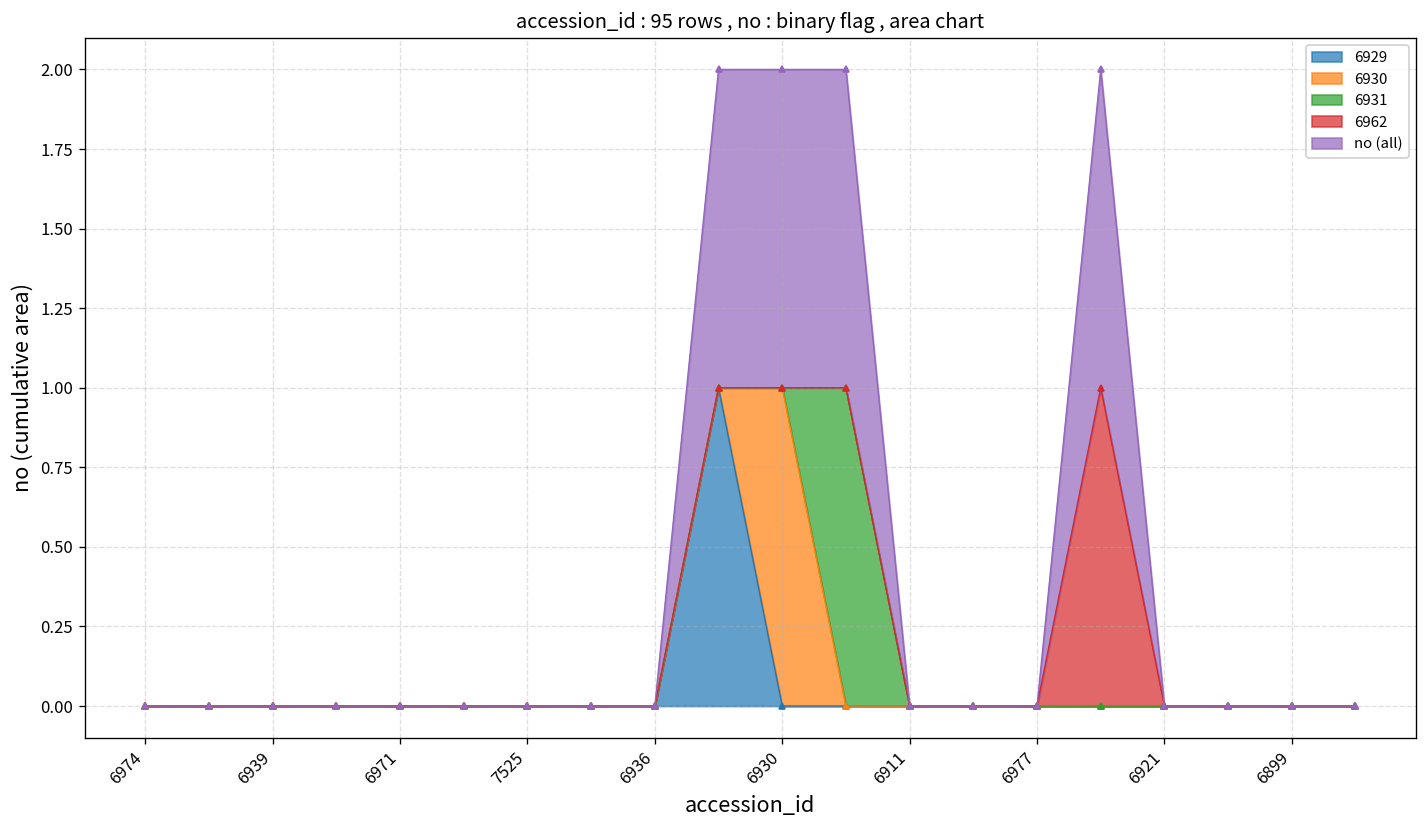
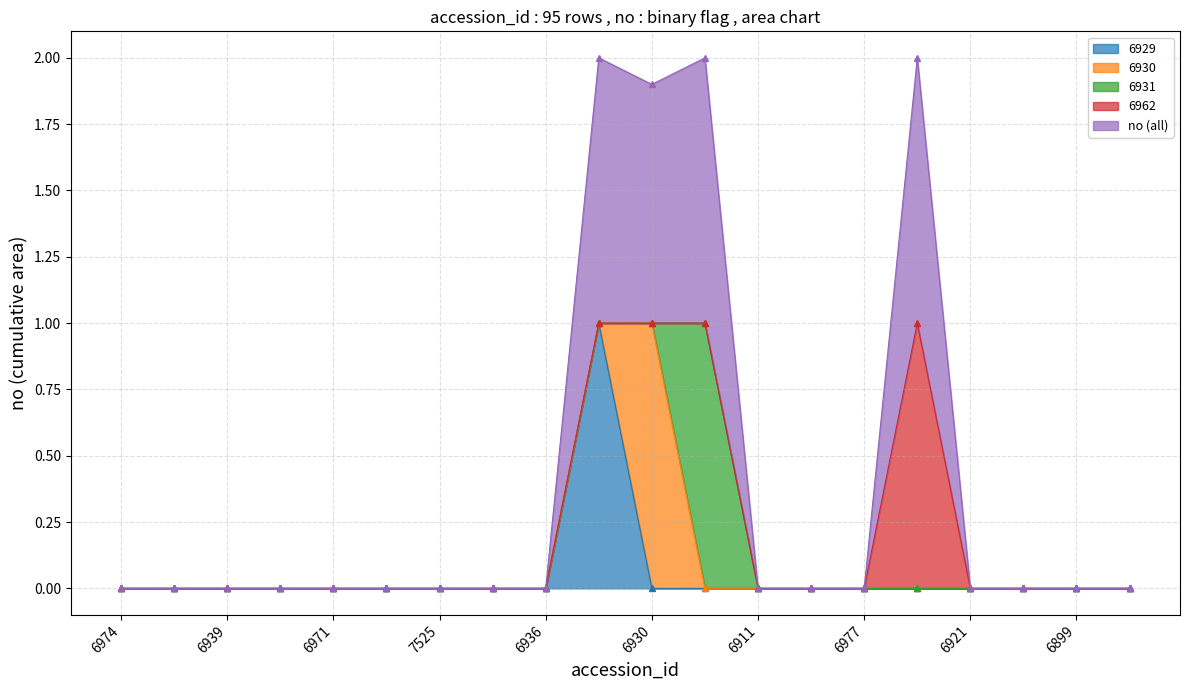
  {
    "6929": {
      "6930": 0.0
    },
    "no (all)": {
-     "6930": 1.0
+     "6930": 0.9
    }
  }
